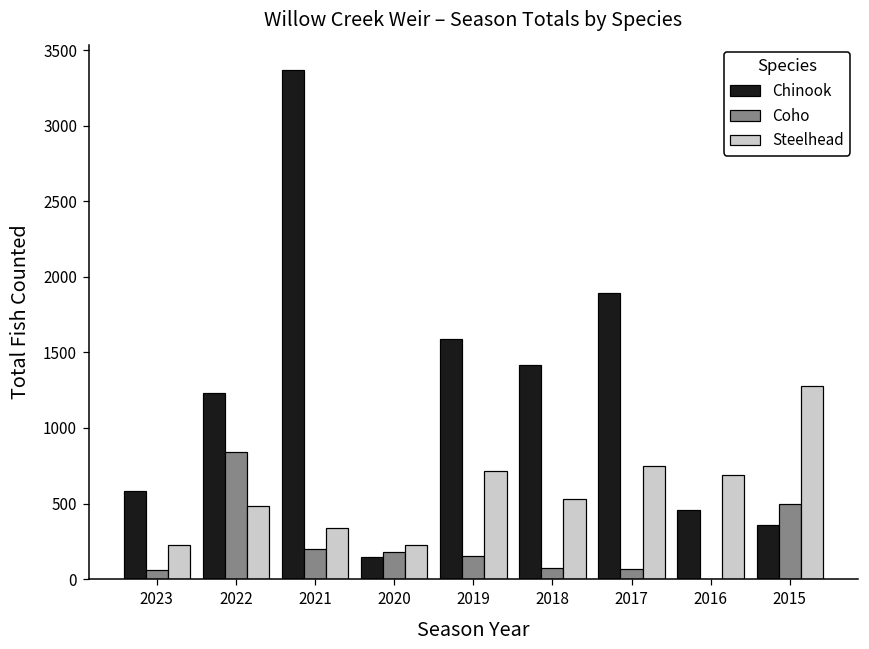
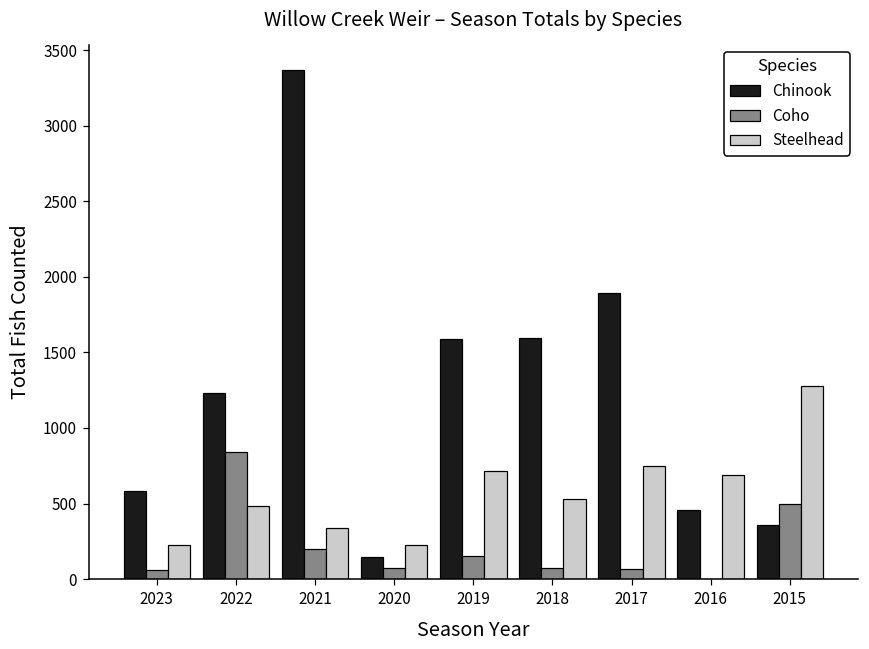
  {
    "Chinook": {
      "2023": 590,
      "2022": 1230,
      "2021": 3370,
      "2020": 140,
      "2019": 1590,
-     "2018": 1420,
+     "2018": 1590,
      "2017": 1900,
      "2016": 460,
      "2015": 360
    },
    "Coho": {
      "2023": 60,
      "2022": 840,
      "2021": 200,
-     "2020": 180,
+     "2020": 70,
      "2019": 150,
      "2018": 70,
      "2017": 70,
      "2015": 490
    },
    "Steelhead": {
      "2023": 230,
      "2022": 490,
      "2021": 340,
      "2020": 230,
      "2019": 720,
      "2018": 530,
      "2017": 750,
      "2016": 690,
      "2015": 1280
    }
  }
